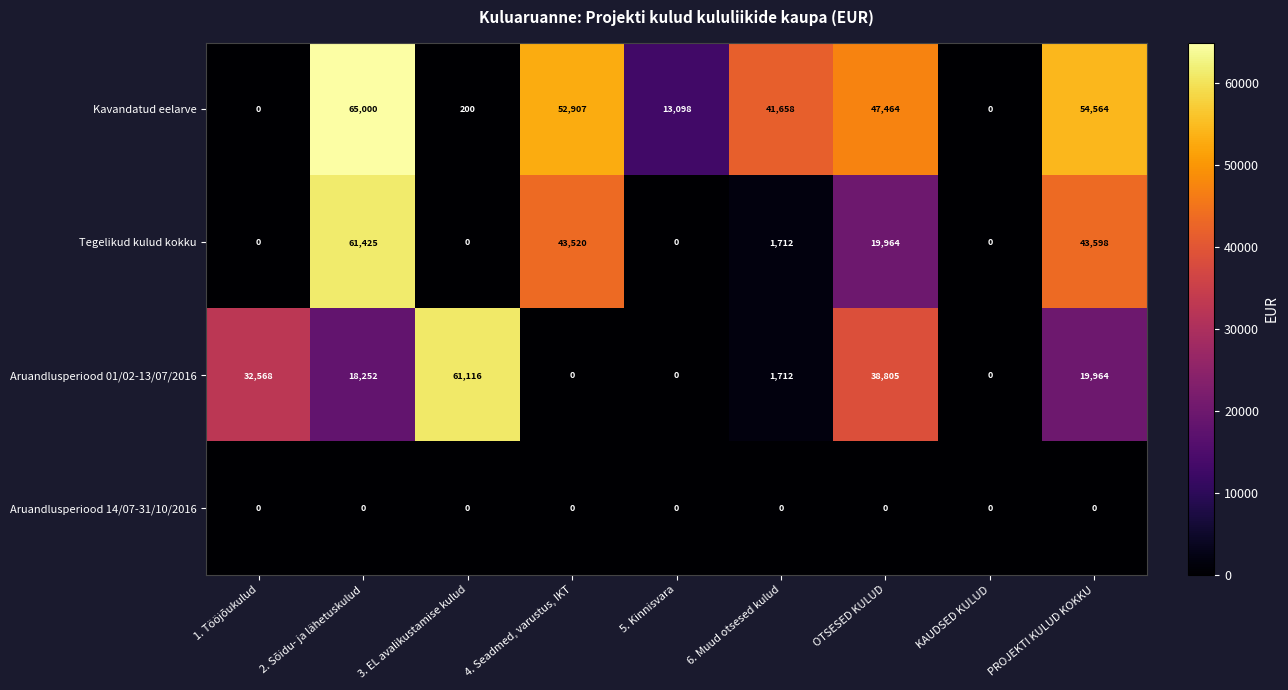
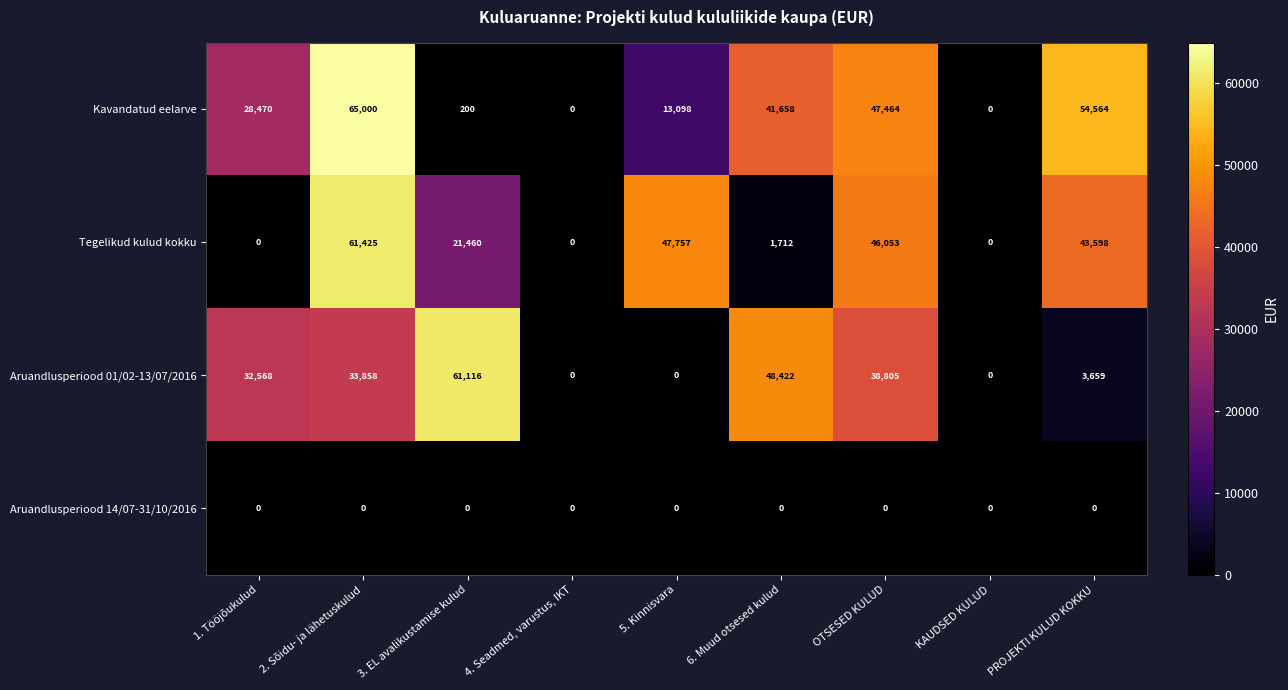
  {
    "Kavandatud eelarve": {
-     "1. Tööjõukulud": "0",
+     "1. Tööjõukulud": "28,470",
      "2. Sõidu- ja lähetuskulud": "65,000",
      "3. EL avalikustamise kulud": "200",
-     "4. Seadmed, varustus, IKT": "52,907",
+     "4. Seadmed, varustus, IKT": "0",
      "5. Kinnisvara": "13,098",
      "6. Muud otsesed kulud": "41,658",
      "OTSESED KULUD": "47,464",
      "KAUDSED KULUD": "0",
      "PROJEKTI KULUD KOKKU": "54,564"
    },
    "Tegelikud kulud kokku": {
      "1. Tööjõukulud": "0",
      "2. Sõidu- ja lähetuskulud": "61,425",
-     "3. EL avalikustamise kulud": "0",
-     "4. Seadmed, varustus, IKT": "43,520",
-     "5. Kinnisvara": "0",
+     "3. EL avalikustamise kulud": "21,460",
+     "4. Seadmed, varustus, IKT": "0",
+     "5. Kinnisvara": "47,757",
      "6. Muud otsesed kulud": "1,712",
-     "OTSESED KULUD": "19,964",
+     "OTSESED KULUD": "46,053",
      "KAUDSED KULUD": "0",
      "PROJEKTI KULUD KOKKU": "43,598"
    },
    "Aruandlusperiood 01/02-13/07/2016": {
      "1. Tööjõukulud": "32,568",
-     "2. Sõidu- ja lähetuskulud": "18,252",
+     "2. Sõidu- ja lähetuskulud": "33,858",
      "3. EL avalikustamise kulud": "61,116",
      "4. Seadmed, varustus, IKT": "0",
      "5. Kinnisvara": "0",
-     "6. Muud otsesed kulud": "1,712",
+     "6. Muud otsesed kulud": "48,422",
      "OTSESED KULUD": "38,805",
      "KAUDSED KULUD": "0",
-     "PROJEKTI KULUD KOKKU": "19,964"
+     "PROJEKTI KULUD KOKKU": "3,659"
    },
    "Aruandlusperiood 14/07-31/10/2016": {
      "1. Tööjõukulud": "0",
      "2. Sõidu- ja lähetuskulud": "0",
      "3. EL avalikustamise kulud": "0",
      "4. Seadmed, varustus, IKT": "0",
      "5. Kinnisvara": "0",
      "6. Muud otsesed kulud": "0",
      "OTSESED KULUD": "0",
      "KAUDSED KULUD": "0",
      "PROJEKTI KULUD KOKKU": "0"
    }
  }
